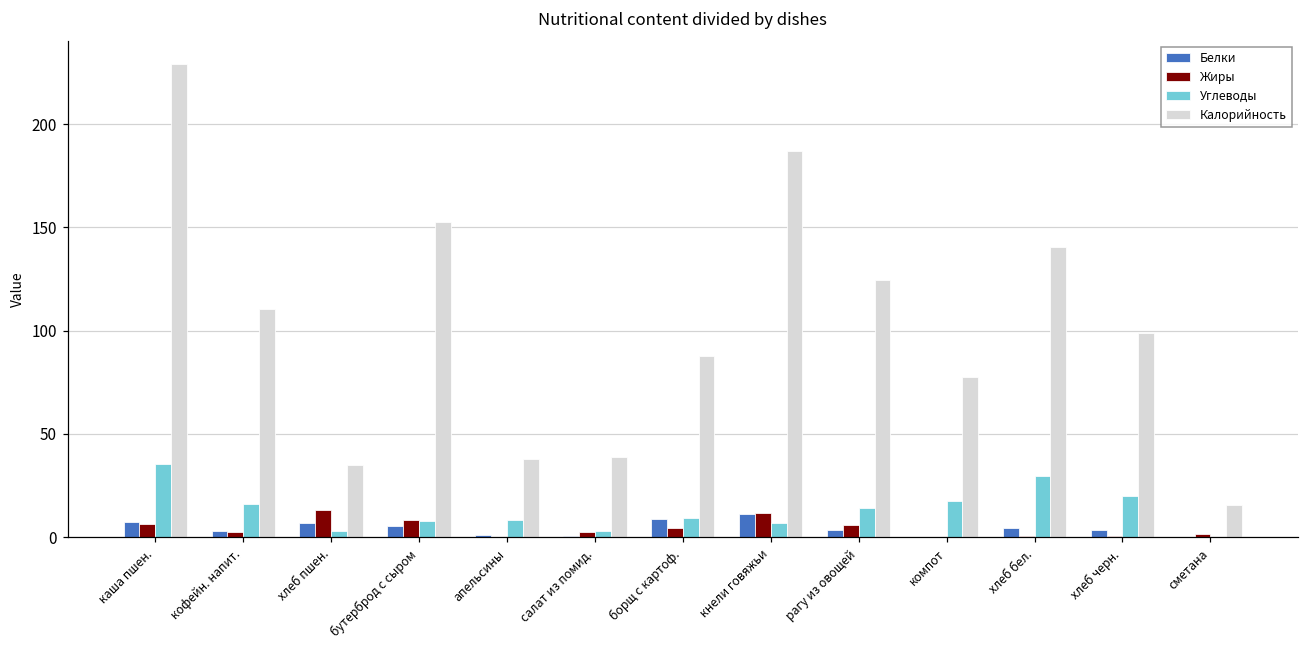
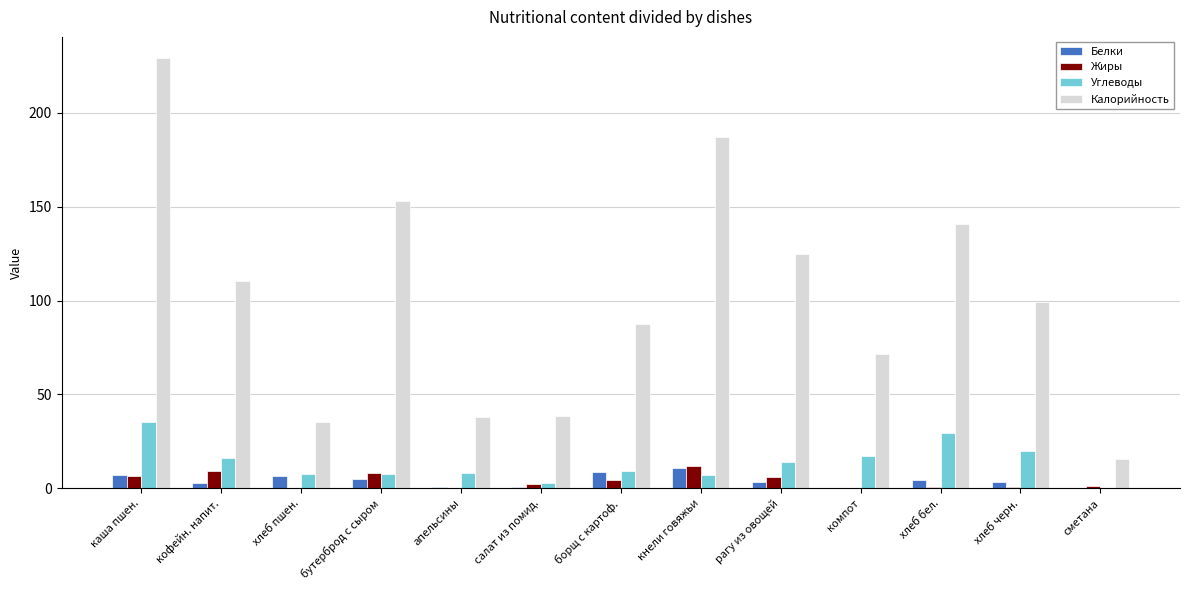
  {
    "Белки": {
      "каша пшен.": 7,
      "кофейн. напит.": 3,
      "хлеб пшен.": 7,
      "бутерброд с сыром": 5,
      "борщ с картоф.": 9,
      "кнели говяжьи": 11,
      "рагу из овощей": 3,
      "хлеб бел.": 5,
      "хлеб черн.": 3
    },
    "Жиры": {
      "каша пшен.": 7,
-     "кофейн. напит.": 3,
-     "хлеб пшен.": 13,
+     "кофейн. напит.": 9,
+     "хлеб пшен.": 0,
      "бутерброд с сыром": 8,
      "салат из помид.": 3,
      "борщ с картоф.": 5,
      "кнели говяжьи": 12,
      "рагу из овощей": 6,
      "компот": 0,
      "сметана": 2
    },
    "Углеводы": {
      "каша пшен.": 35,
      "кофейн. напит.": 16,
-     "хлеб пшен.": 3,
+     "хлеб пшен.": 7,
      "бутерброд с сыром": 8,
      "апельсины": 8,
      "салат из помид.": 3,
      "борщ с картоф.": 9,
      "кнели говяжьи": 7,
      "рагу из овощей": 14,
      "компот": 18,
      "хлеб бел.": 30,
      "хлеб черн.": 20
    },
    "Калорийность": {
      "каша пшен.": 229,
      "кофейн. напит.": 110,
      "хлеб пшен.": 35,
      "бутерброд с сыром": 153,
      "апельсины": 38,
      "салат из помид.": 39,
      "борщ с картоф.": 88,
      "кнели говяжьи": 187,
      "рагу из овощей": 125,
-     "компот": 77,
+     "компот": 72,
      "хлеб бел.": 141,
      "хлеб черн.": 99,
      "сметана": 16
    }
  }
